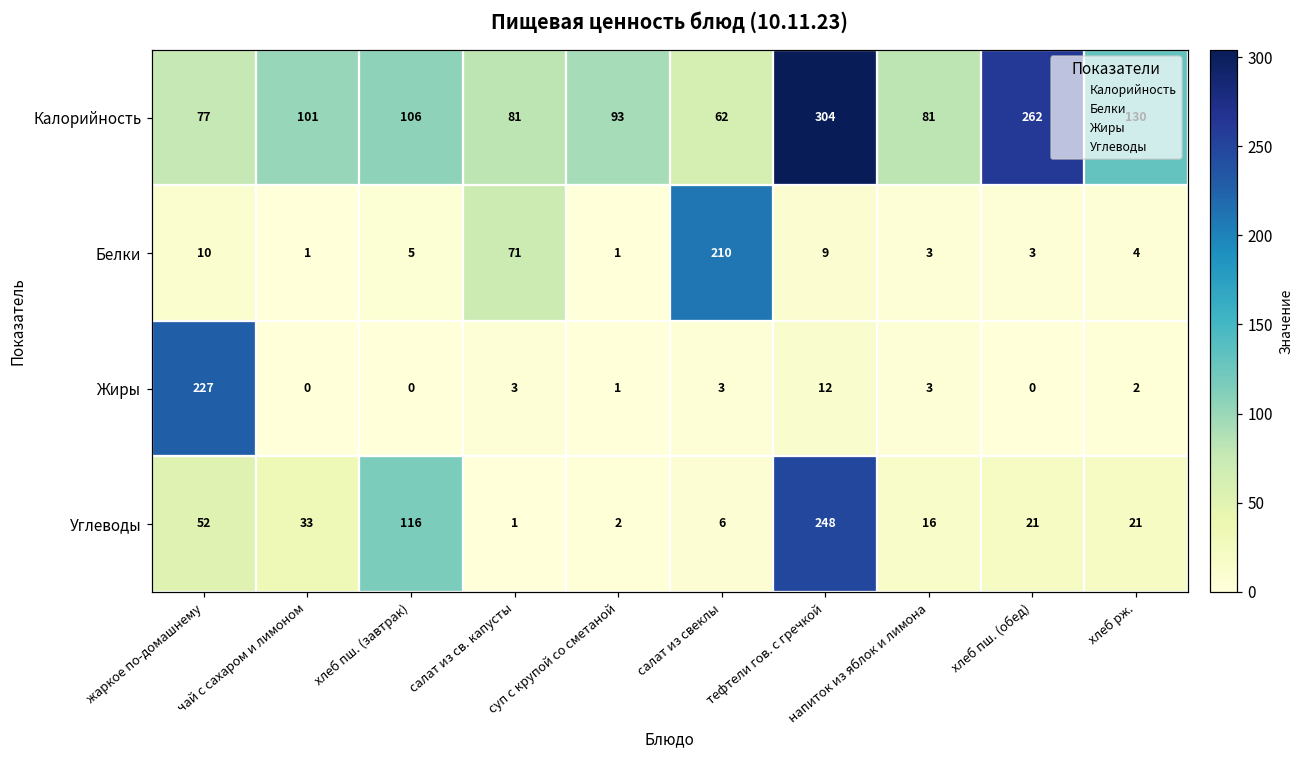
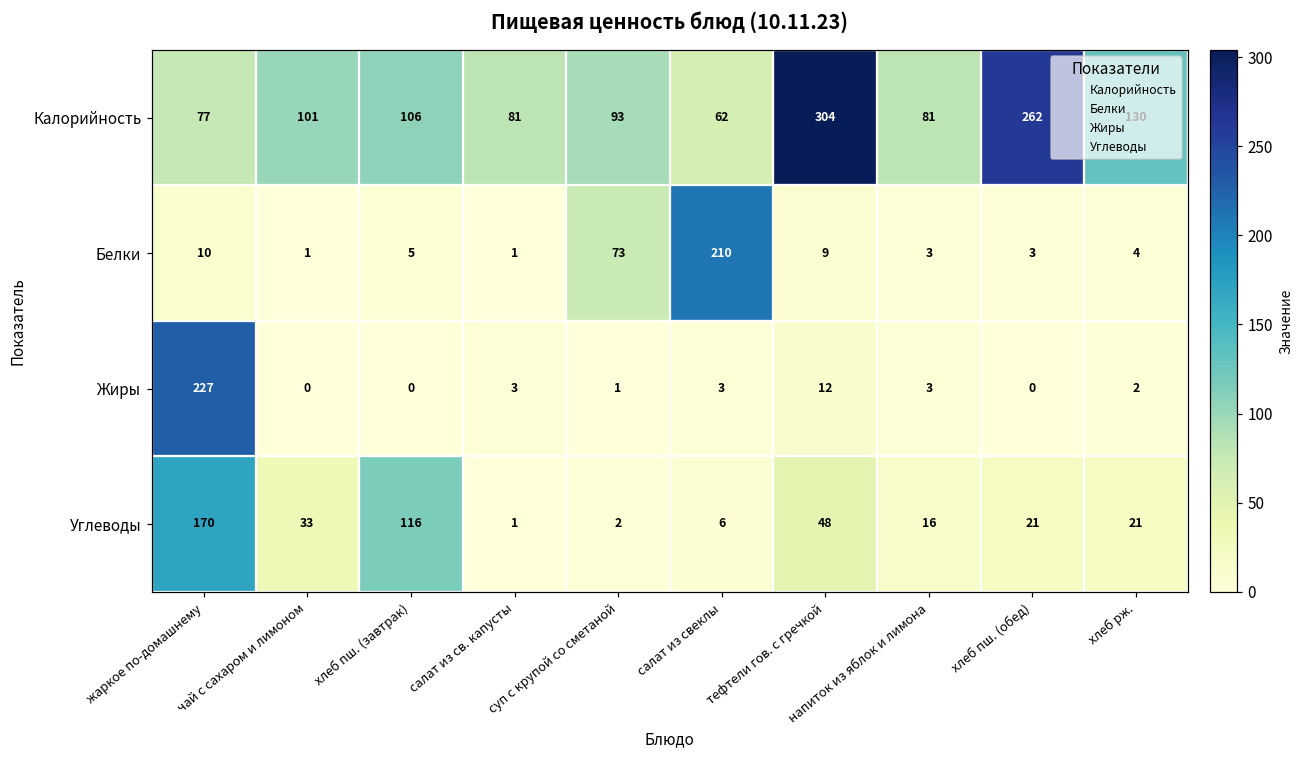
  {
    "Калорийность": {
      "жаркое по-домашнему": 77,
      "чай с сахаром и лимоном": 101,
      "хлеб пш. (завтрак)": 106,
      "салат из св. капусты": 81,
      "суп с крупой со сметаной": 93,
      "салат из свеклы": 62,
      "тефтели гов. с гречкой": 304,
      "напиток из яблок и лимона": 81,
      "хлеб пш. (обед)": 262
    },
    "Белки": {
      "жаркое по-домашнему": 10,
      "чай с сахаром и лимоном": 1,
      "хлеб пш. (завтрак)": 5,
-     "салат из св. капусты": 71,
-     "суп с крупой со сметаной": 1,
+     "салат из св. капусты": 1,
+     "суп с крупой со сметаной": 73,
      "салат из свеклы": 210,
      "тефтели гов. с гречкой": 9,
      "напиток из яблок и лимона": 3,
      "хлеб пш. (обед)": 3,
      "хлеб рж.": 4
    },
    "Жиры": {
      "жаркое по-домашнему": 227,
      "чай с сахаром и лимоном": 0,
      "хлеб пш. (завтрак)": 0,
      "салат из св. капусты": 3,
      "суп с крупой со сметаной": 1,
      "салат из свеклы": 3,
      "тефтели гов. с гречкой": 12,
      "напиток из яблок и лимона": 3,
      "хлеб пш. (обед)": 0,
      "хлеб рж.": 2
    },
    "Углеводы": {
-     "жаркое по-домашнему": 52,
+     "жаркое по-домашнему": 170,
      "чай с сахаром и лимоном": 33,
      "хлеб пш. (завтрак)": 116,
      "салат из св. капусты": 1,
      "суп с крупой со сметаной": 2,
      "салат из свеклы": 6,
-     "тефтели гов. с гречкой": 248,
+     "тефтели гов. с гречкой": 48,
      "напиток из яблок и лимона": 16,
      "хлеб пш. (обед)": 21,
      "хлеб рж.": 21
    }
  }
